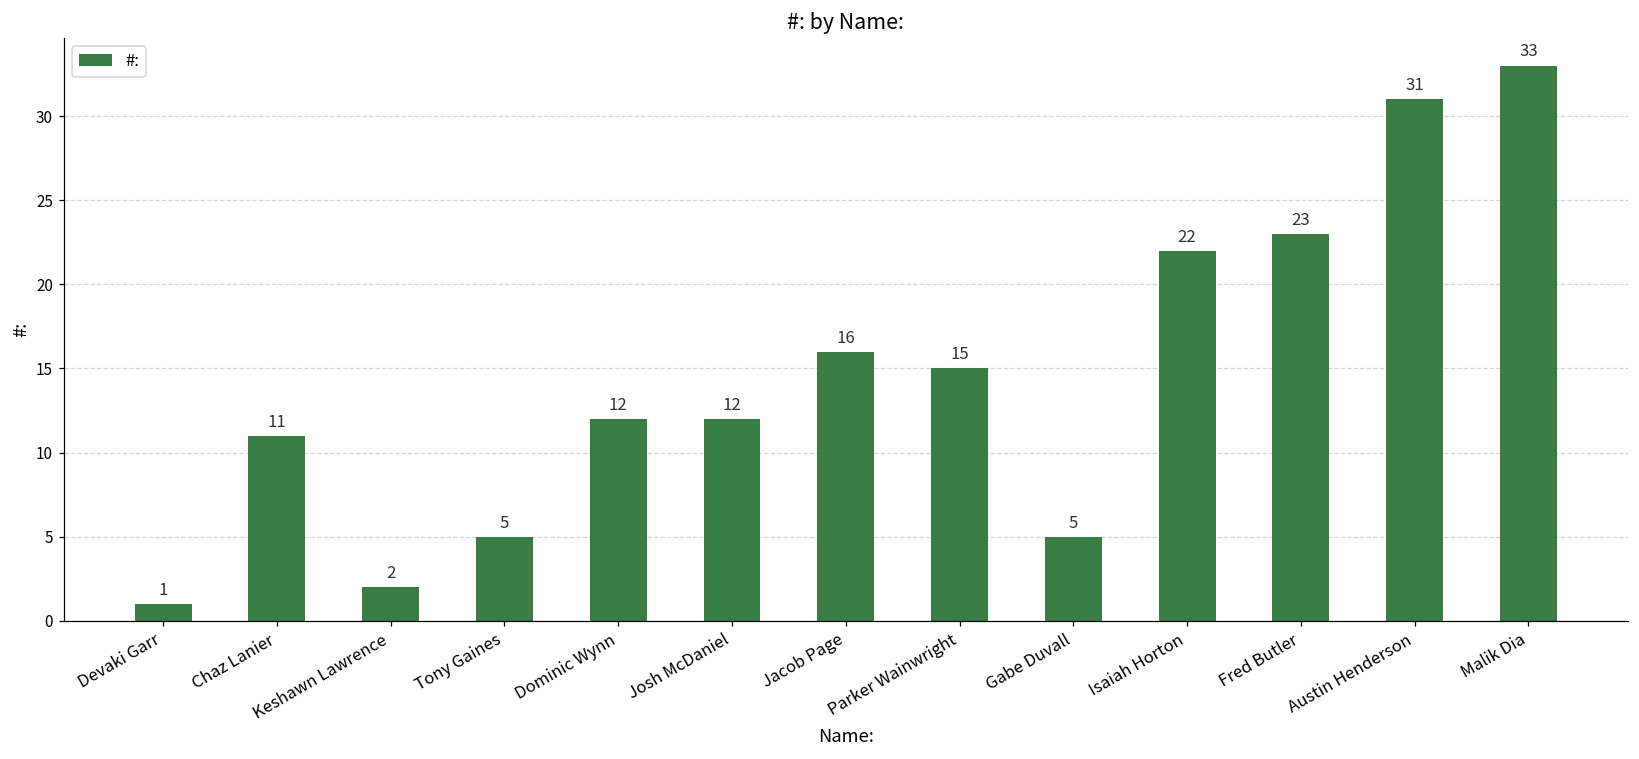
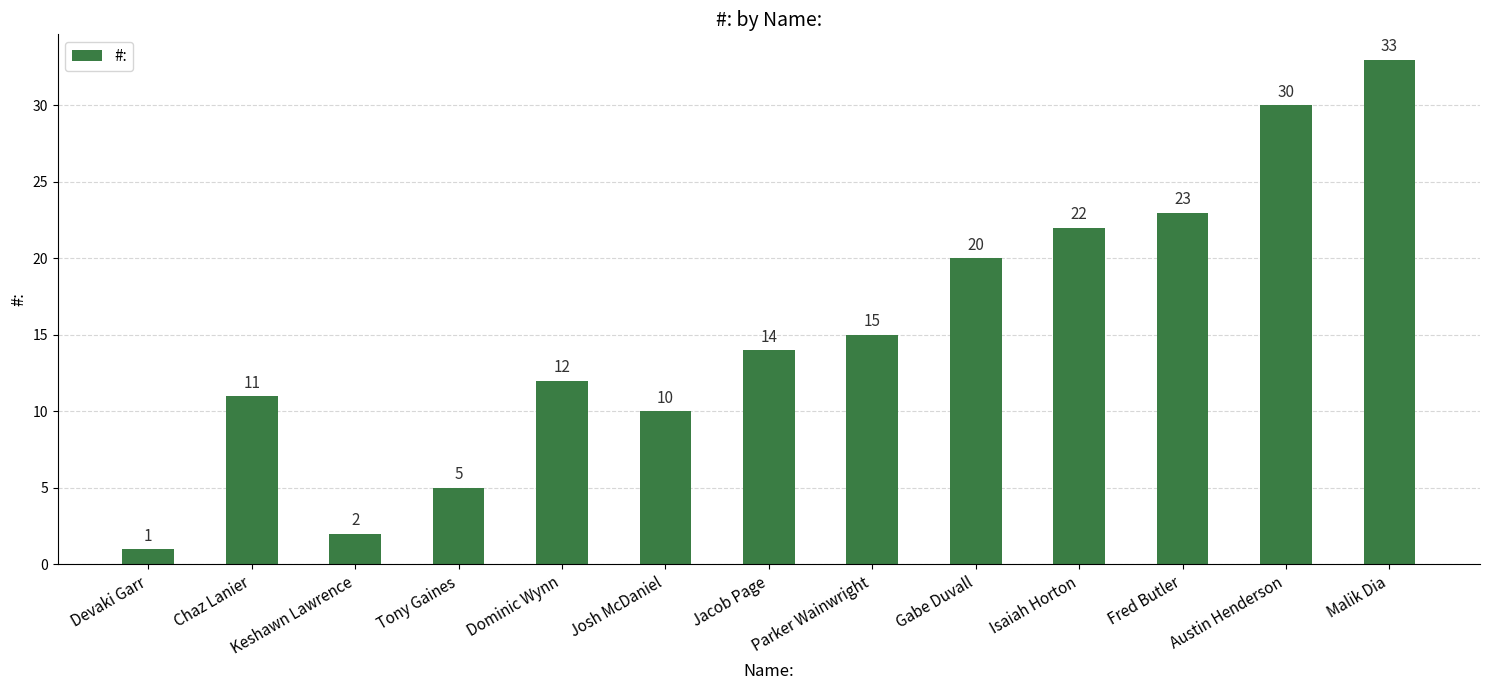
  {
    "Devaki Garr": 1,
    "Chaz Lanier": 11,
    "Keshawn Lawrence": 2,
    "Tony Gaines": 5,
    "Dominic Wynn": 12,
-   "Josh McDaniel": 12,
-   "Jacob Page": 16,
+   "Josh McDaniel": 10,
+   "Jacob Page": 14,
    "Parker Wainwright": 15,
-   "Gabe Duvall": 5,
+   "Gabe Duvall": 20,
    "Isaiah Horton": 22,
    "Fred Butler": 23,
-   "Austin Henderson": 31,
+   "Austin Henderson": 30,
    "Malik Dia": 33
  }
